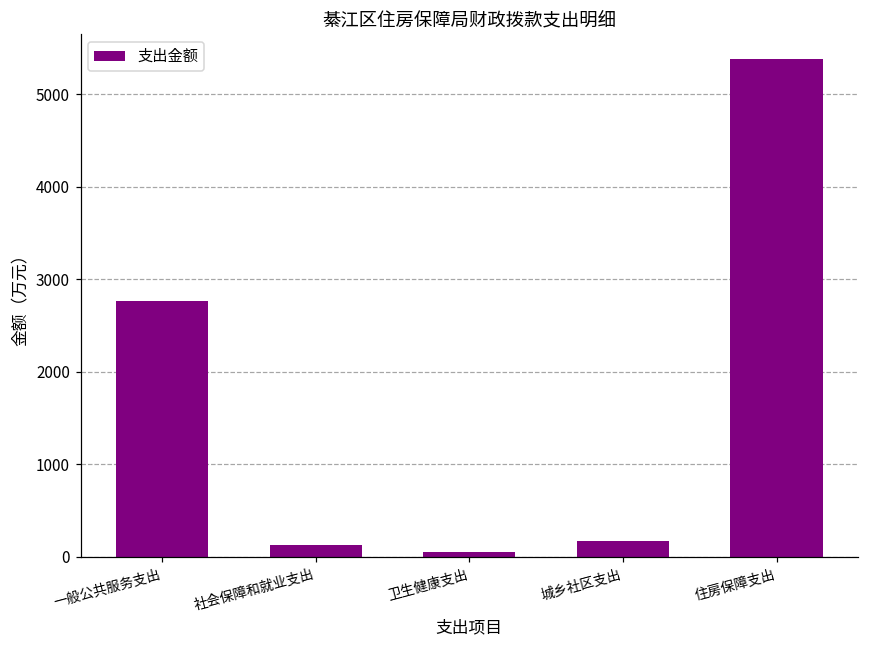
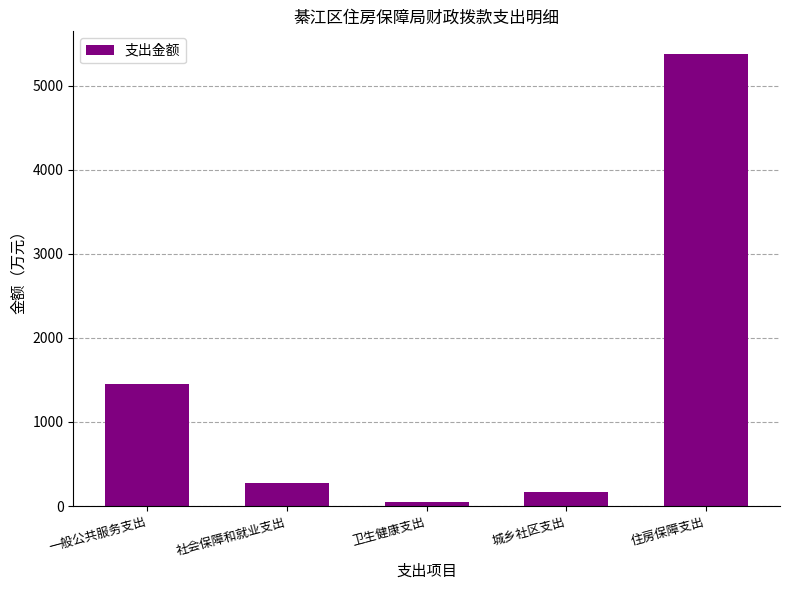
  {
-   "一般公共服务支出": 2800,
-   "社会保障和就业支出": 100,
+   "一般公共服务支出": 1500,
+   "社会保障和就业支出": 300,
    "卫生健康支出": 100,
    "城乡社区支出": 200,
    "住房保障支出": 5400
  }
